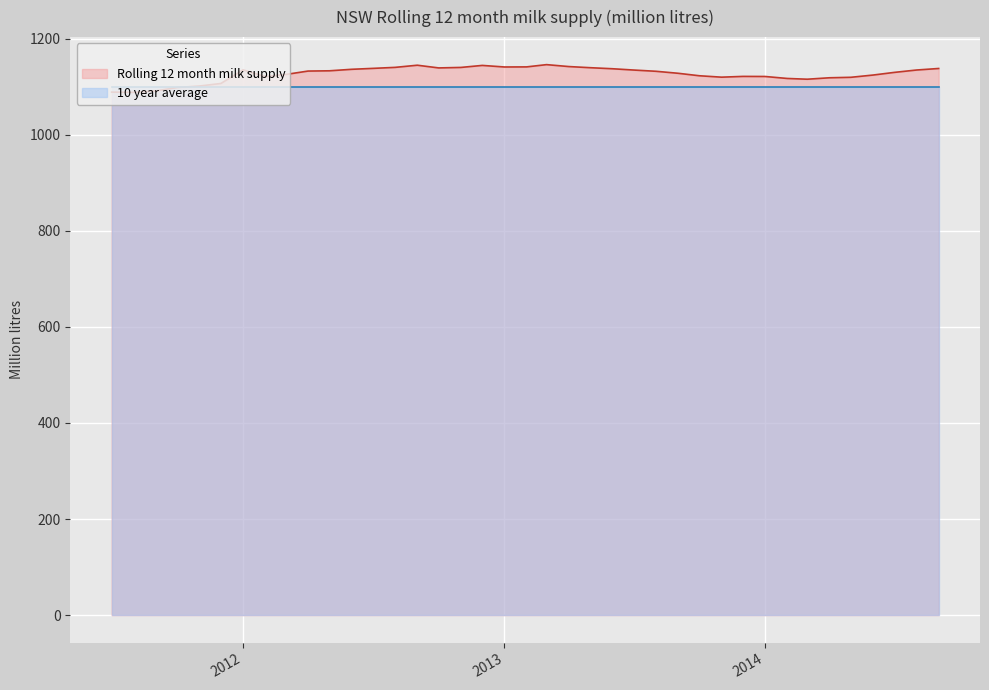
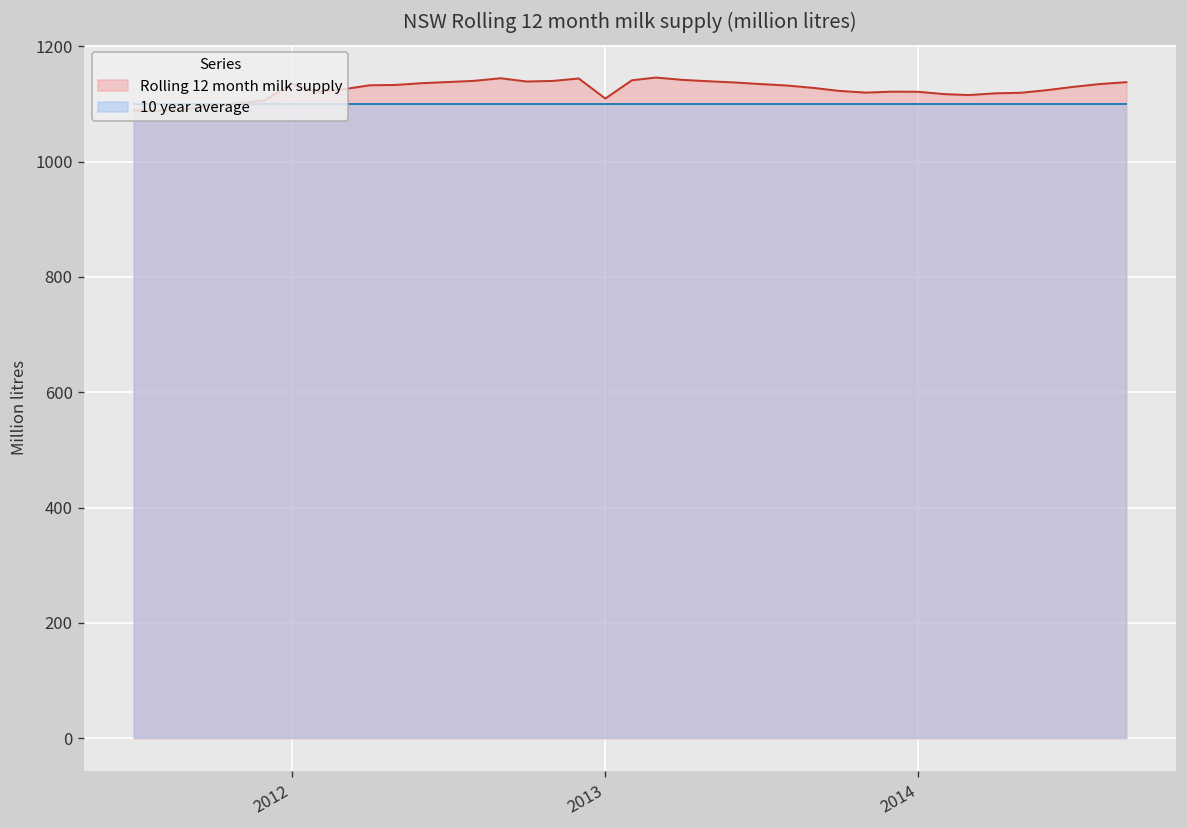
  {
    "Rolling 12 month milk supply": {
-     "2013": 1140,
+     "2013": 1110,
      "2014": 1120
    },
    "10 year average": {
      "2013": 1100,
      "2014": 1100
    }
  }
